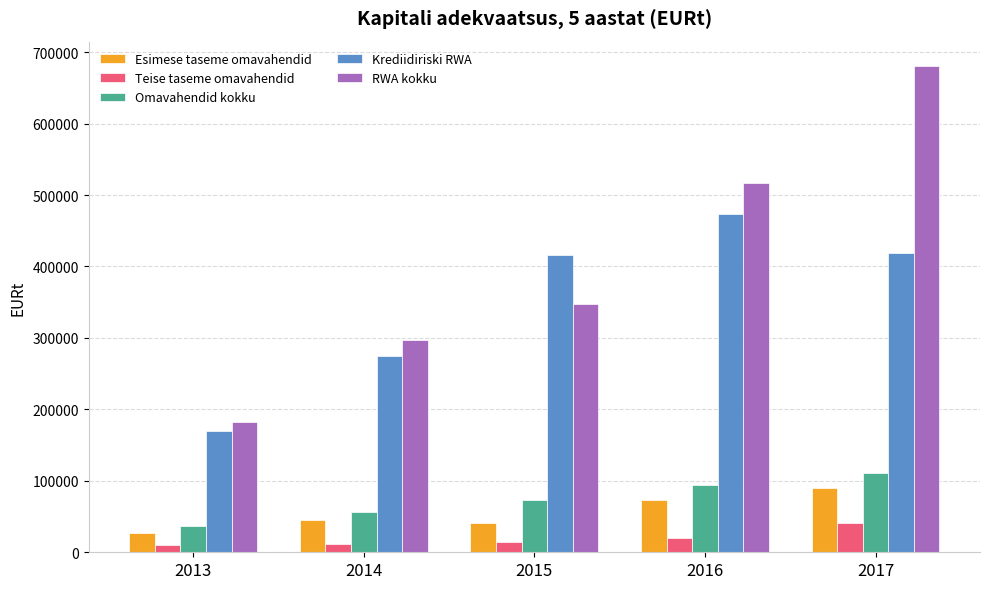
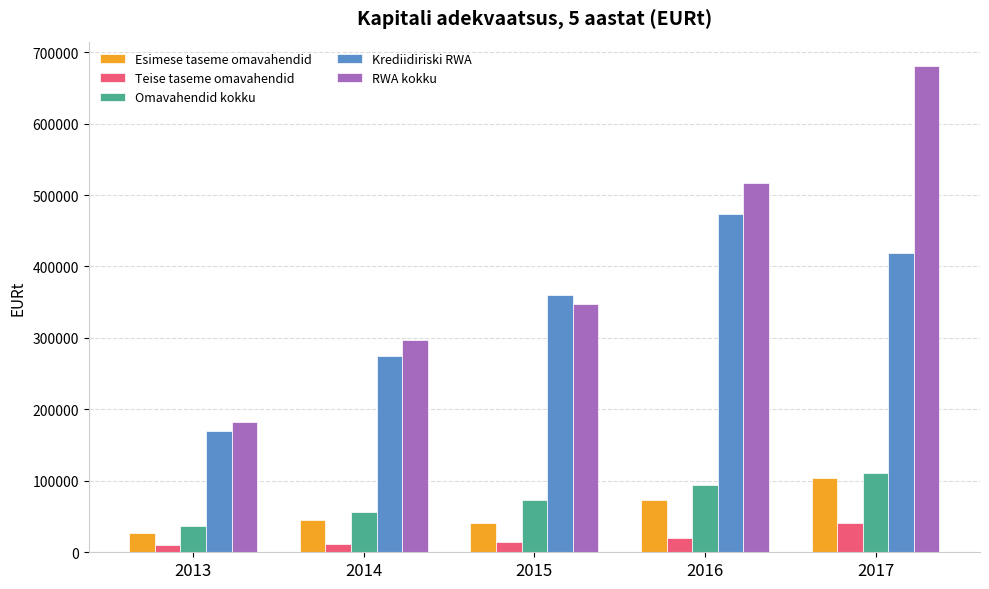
  {
    "Esimese taseme omavahendid": {
      "2013": 30000,
      "2014": 40000,
      "2015": 40000,
      "2016": 70000,
-     "2017": 90000
+     "2017": 100000
    },
    "Teise taseme omavahendid": {
      "2013": 10000,
      "2014": 10000,
      "2015": 20000,
      "2016": 20000,
      "2017": 40000
    },
    "Omavahendid kokku": {
      "2013": 40000,
      "2014": 60000,
      "2015": 70000,
      "2016": 90000,
      "2017": 110000
    },
    "Krediidiriski RWA": {
      "2013": 170000,
      "2014": 280000,
-     "2015": 420000,
+     "2015": 360000,
      "2016": 470000,
      "2017": 420000
    },
    "RWA kokku": {
      "2013": 180000,
      "2014": 300000,
      "2015": 350000,
      "2016": 520000,
      "2017": 680000
    }
  }
